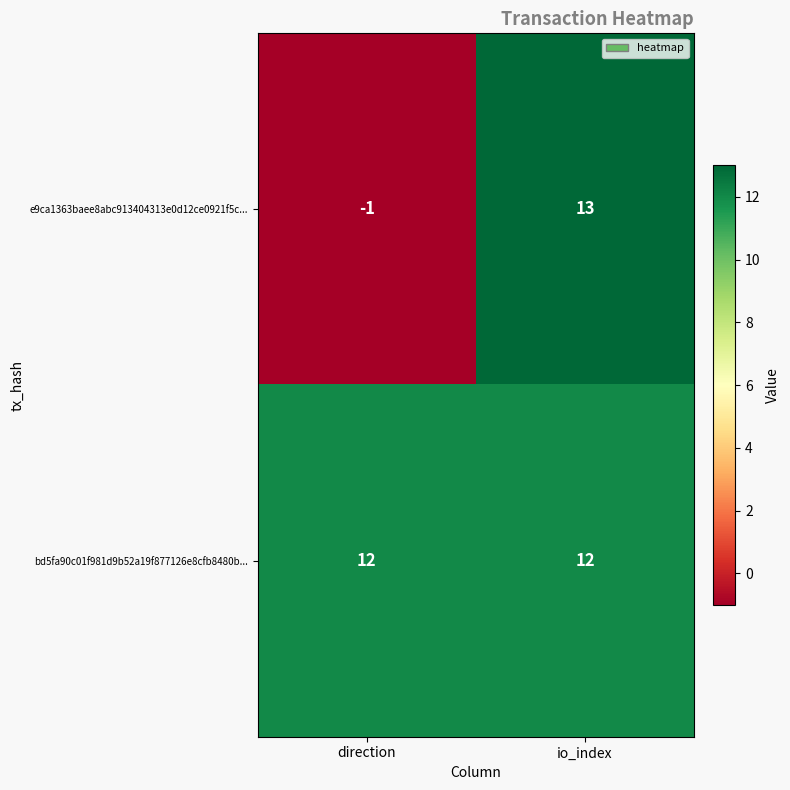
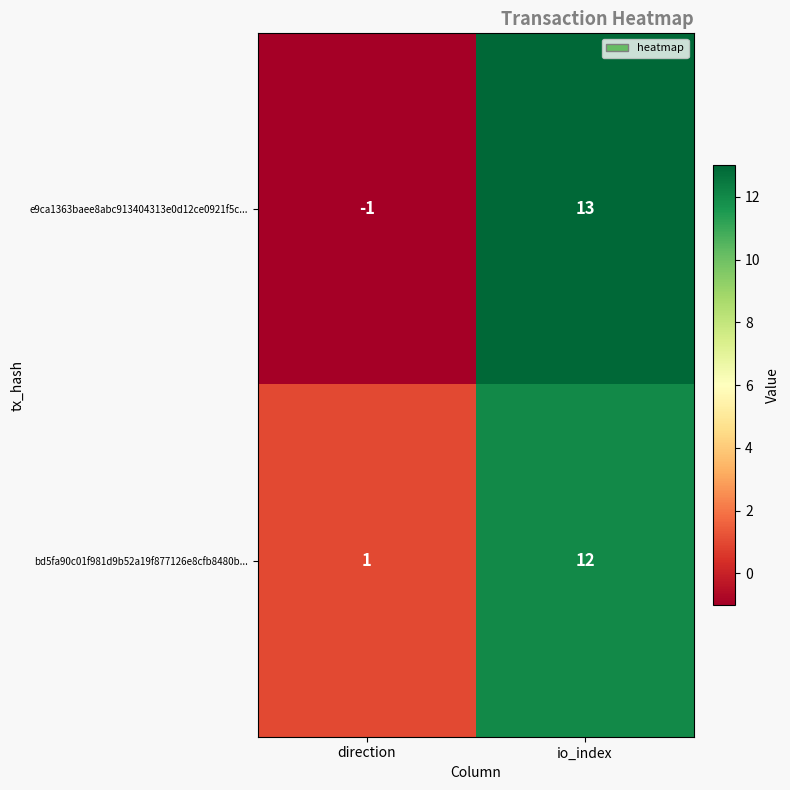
  {
    "e9ca1363baee8abc913404313e0d12ce0921f5c...": {
      "direction": -1,
      "io_index": 13
    },
    "bd5fa90c01f981d9b52a19f877126e8cfb8480b...": {
-     "direction": 12,
+     "direction": 1,
      "io_index": 12
    }
  }
